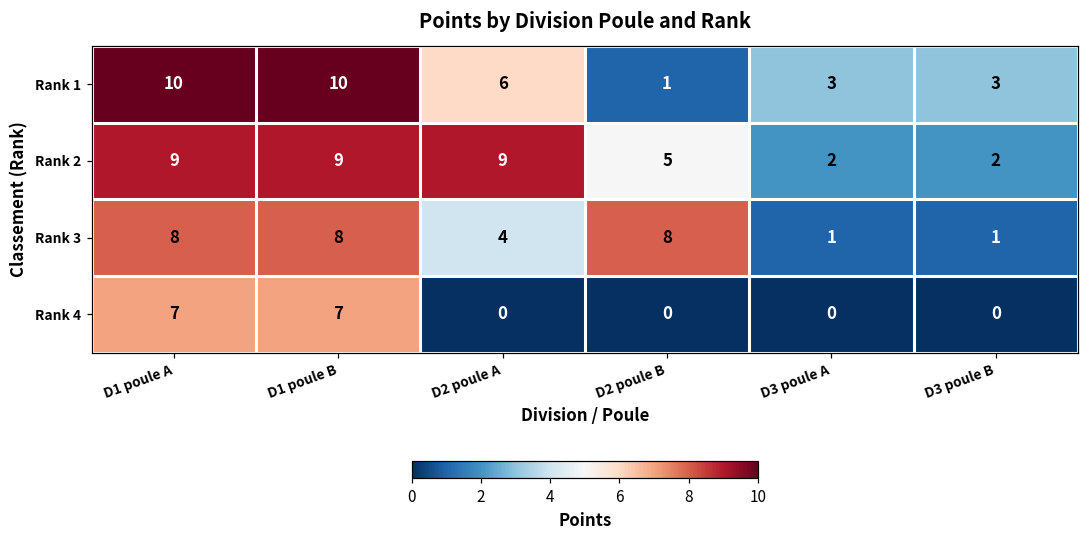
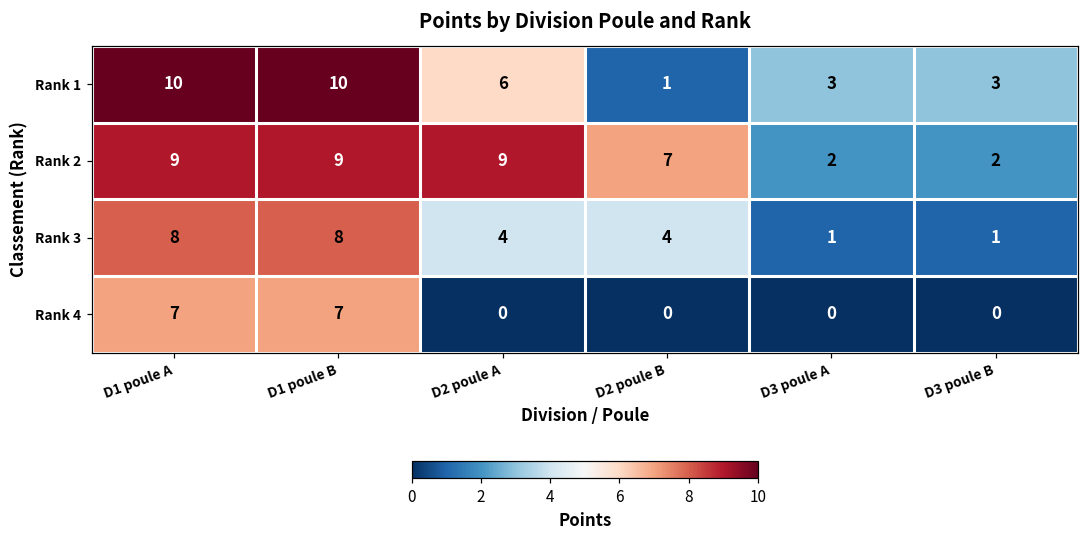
  {
    "Rank 1": {
      "D1 poule A": 10,
      "D1 poule B": 10,
      "D2 poule A": 6,
      "D2 poule B": 1,
      "D3 poule A": 3,
      "D3 poule B": 3
    },
    "Rank 2": {
      "D1 poule A": 9,
      "D1 poule B": 9,
      "D2 poule A": 9,
-     "D2 poule B": 5,
+     "D2 poule B": 7,
      "D3 poule A": 2,
      "D3 poule B": 2
    },
    "Rank 3": {
      "D1 poule A": 8,
      "D1 poule B": 8,
      "D2 poule A": 4,
-     "D2 poule B": 8,
+     "D2 poule B": 4,
      "D3 poule A": 1,
      "D3 poule B": 1
    },
    "Rank 4": {
      "D1 poule A": 7,
      "D1 poule B": 7,
      "D2 poule A": 0,
      "D2 poule B": 0,
      "D3 poule A": 0,
      "D3 poule B": 0
    }
  }
